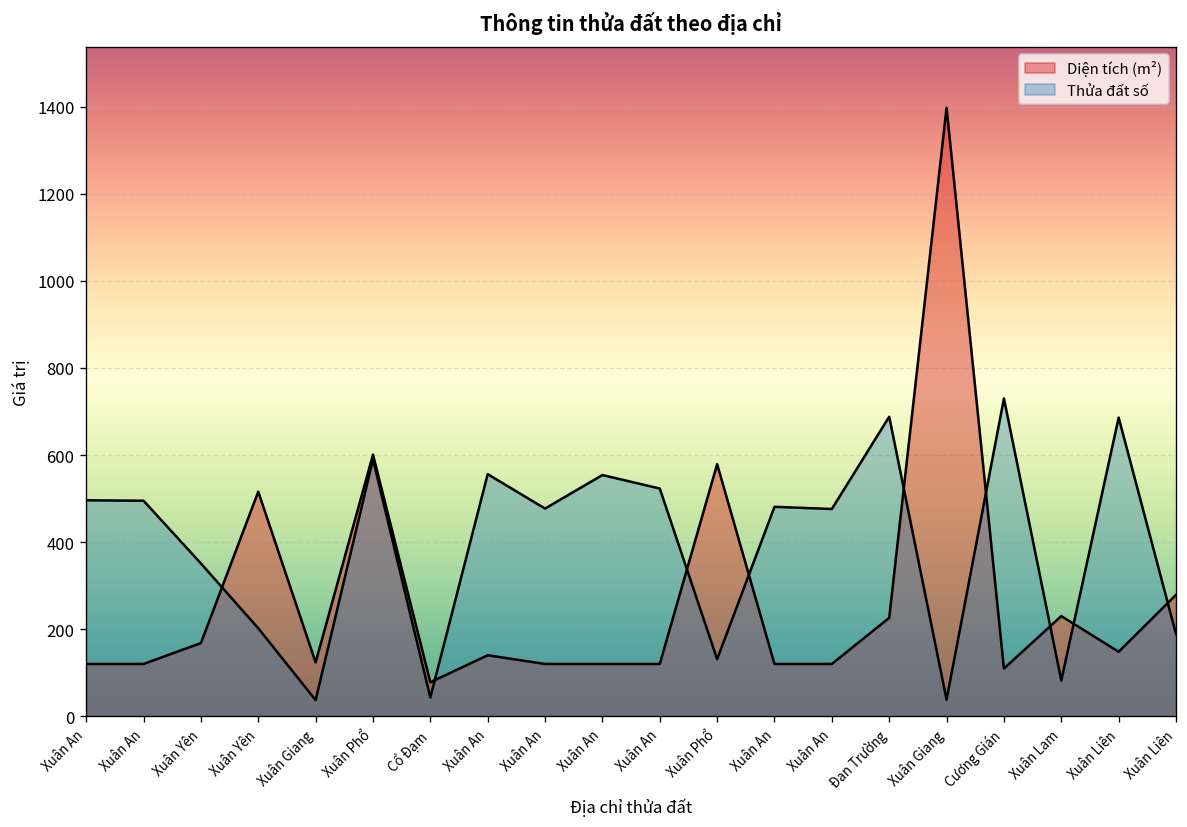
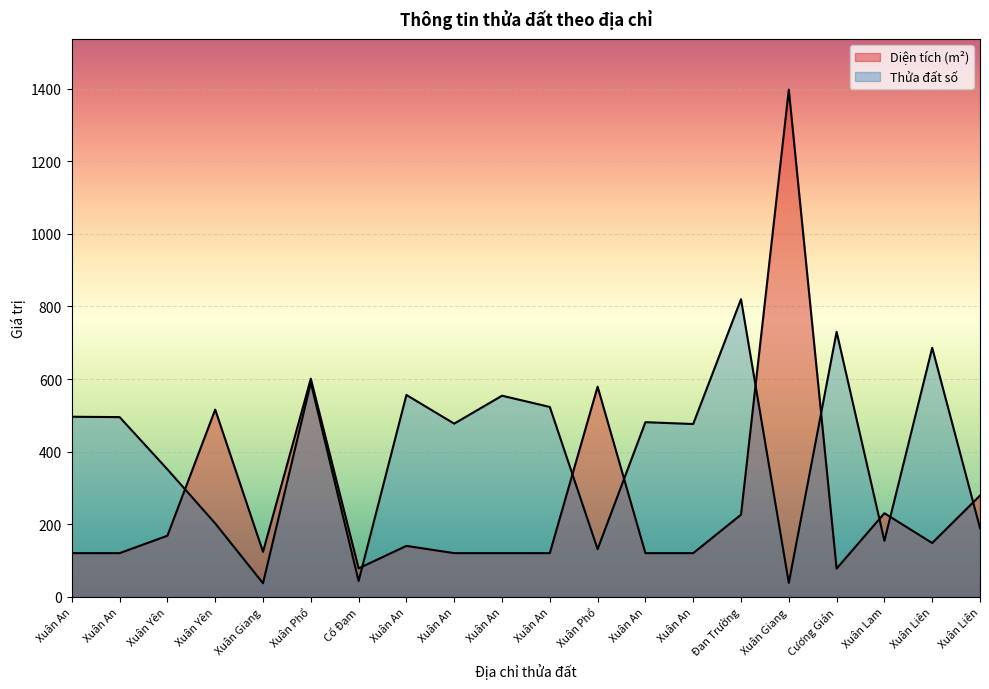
  {
    "Diện tích (m²)": {
      "Cổ Đạm": 80,
      "Đan Trường": 230,
-     "Cương Gián": 110,
+     "Cương Gián": 80,
      "Xuân Lam": 230
    },
    "Thửa đất số": {
      "Cổ Đạm": 40,
-     "Đan Trường": 690,
+     "Đan Trường": 820,
      "Cương Gián": 730,
-     "Xuân Lam": 80
+     "Xuân Lam": 150
    }
  }
